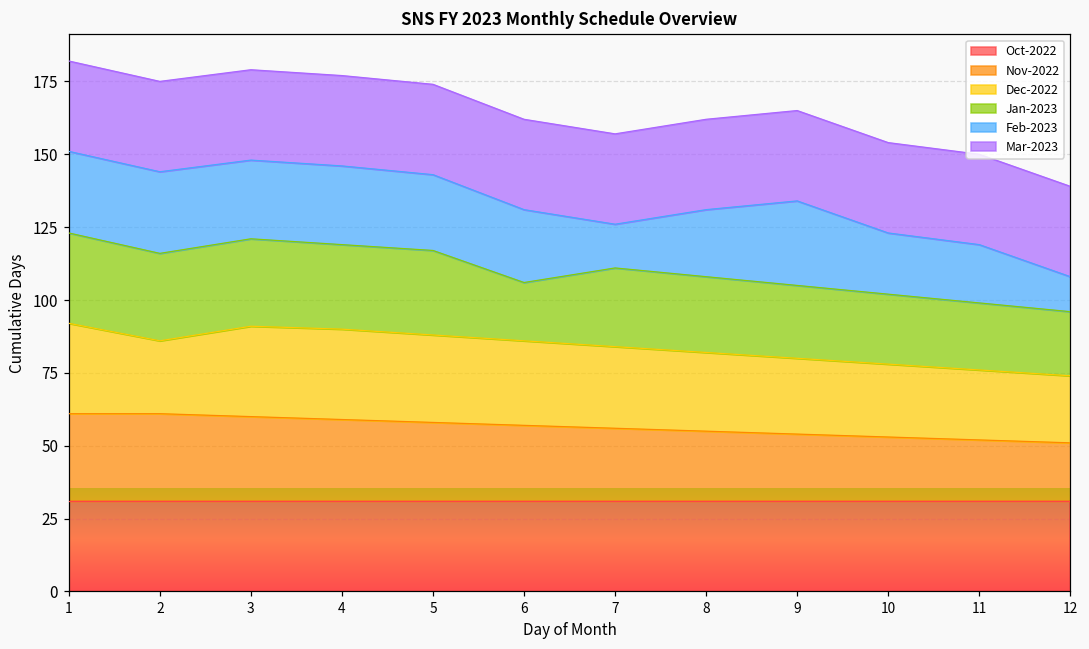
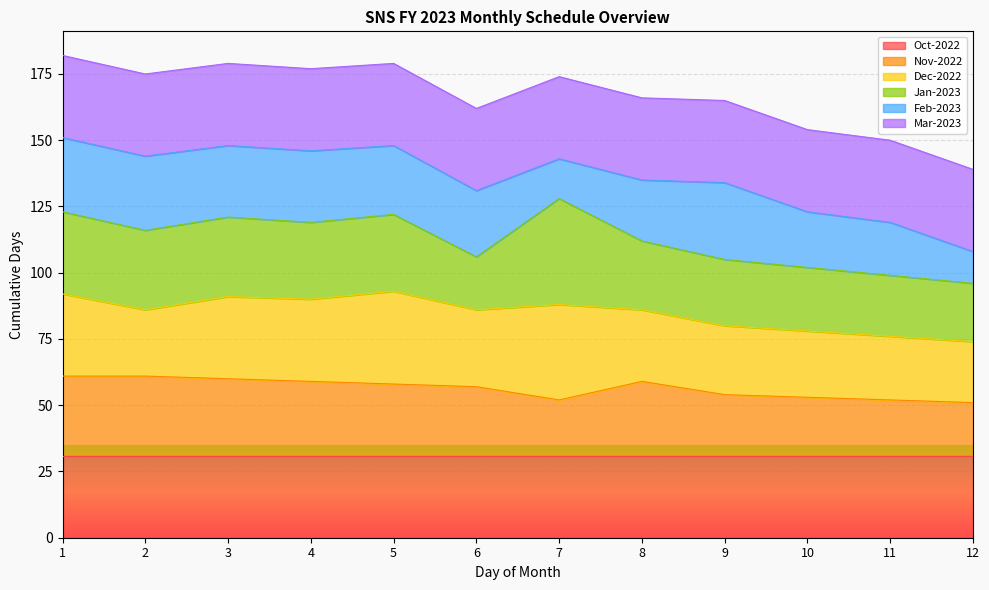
  {
    "Oct-2022": {
      "1": 31,
      "2": 31,
      "3": 31,
      "4": 31,
      "5": 31,
      "6": 31,
      "7": 31,
      "8": 31,
      "9": 31,
      "10": 31,
      "11": 31,
      "12": 31
    },
    "Nov-2022": {
-     "7": 56,
-     "8": 55
+     "7": 52,
+     "8": 59
    },
    "Dec-2022": {
-     "5": 30,
-     "7": 28,
+     "5": 35,
+     "7": 36,
      "8": 27
    },
    "Jan-2023": {
      "5": 29,
-     "7": 27,
+     "7": 40,
      "8": 26
    },
    "Feb-2023": {
      "5": 26,
      "7": 15,
      "8": 23
    },
    "Mar-2023": {
      "5": 31,
      "7": 31,
      "8": 31
    }
  }
